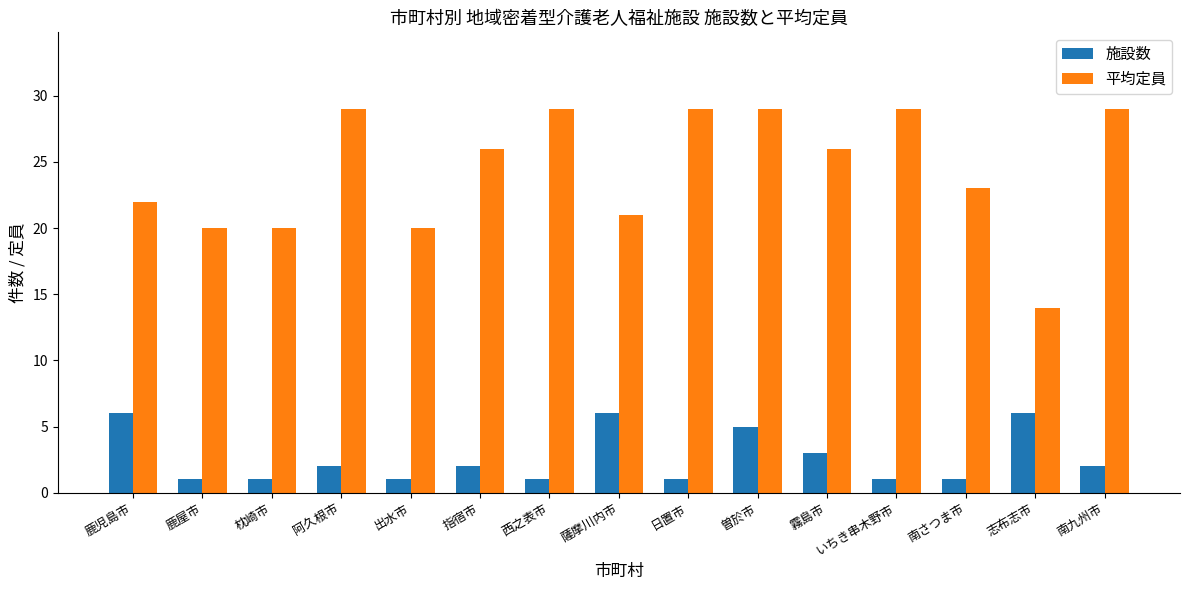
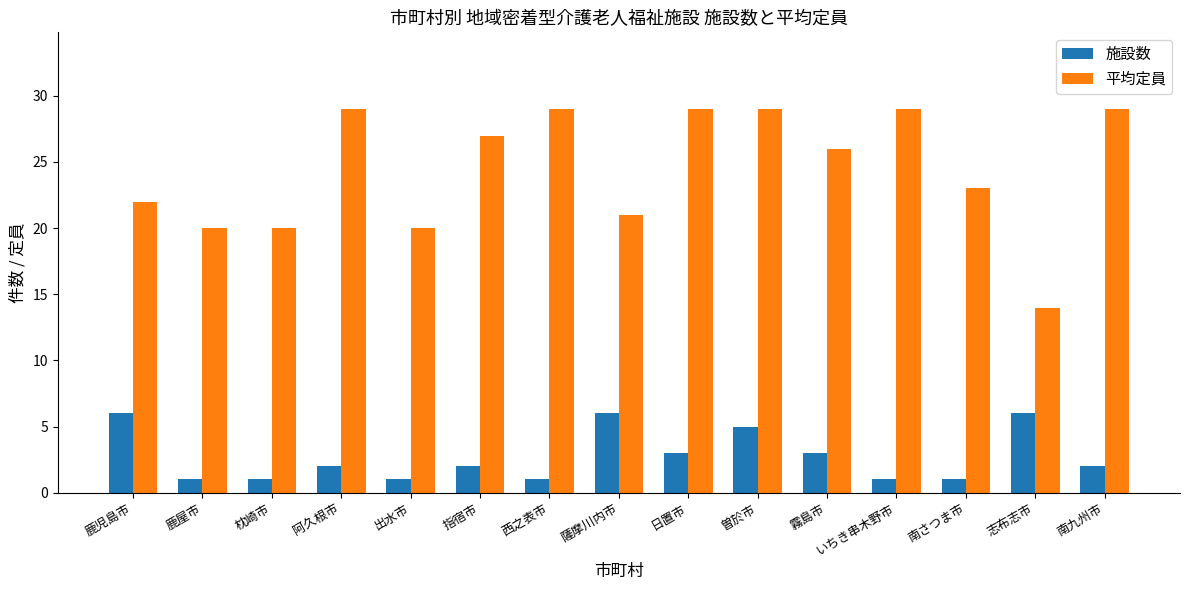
  {
    "施設数": {
      "鹿児島市": 6,
      "鹿屋市": 1,
      "枕崎市": 1,
      "阿久根市": 2,
      "出水市": 1,
      "指宿市": 2,
      "西之表市": 1,
      "薩摩川内市": 6,
-     "日置市": 1,
+     "日置市": 3,
      "曽於市": 5,
      "霧島市": 3,
      "いちき串木野市": 1,
      "南さつま市": 1,
      "志布志市": 6,
      "南九州市": 2
    },
    "平均定員": {
      "鹿児島市": 22,
      "鹿屋市": 20,
      "枕崎市": 20,
      "阿久根市": 29,
      "出水市": 20,
-     "指宿市": 26,
+     "指宿市": 27,
      "西之表市": 29,
      "薩摩川内市": 21,
      "日置市": 29,
      "曽於市": 29,
      "霧島市": 26,
      "いちき串木野市": 29,
      "南さつま市": 23,
      "志布志市": 14,
      "南九州市": 29
    }
  }
